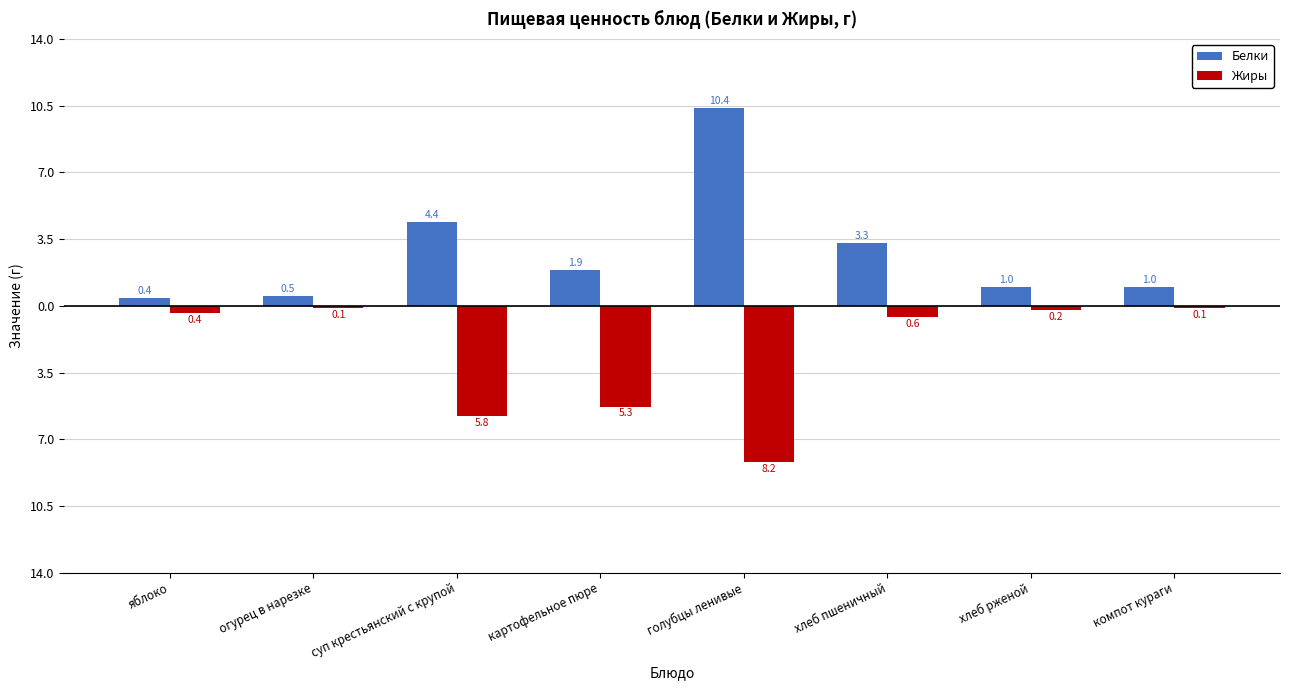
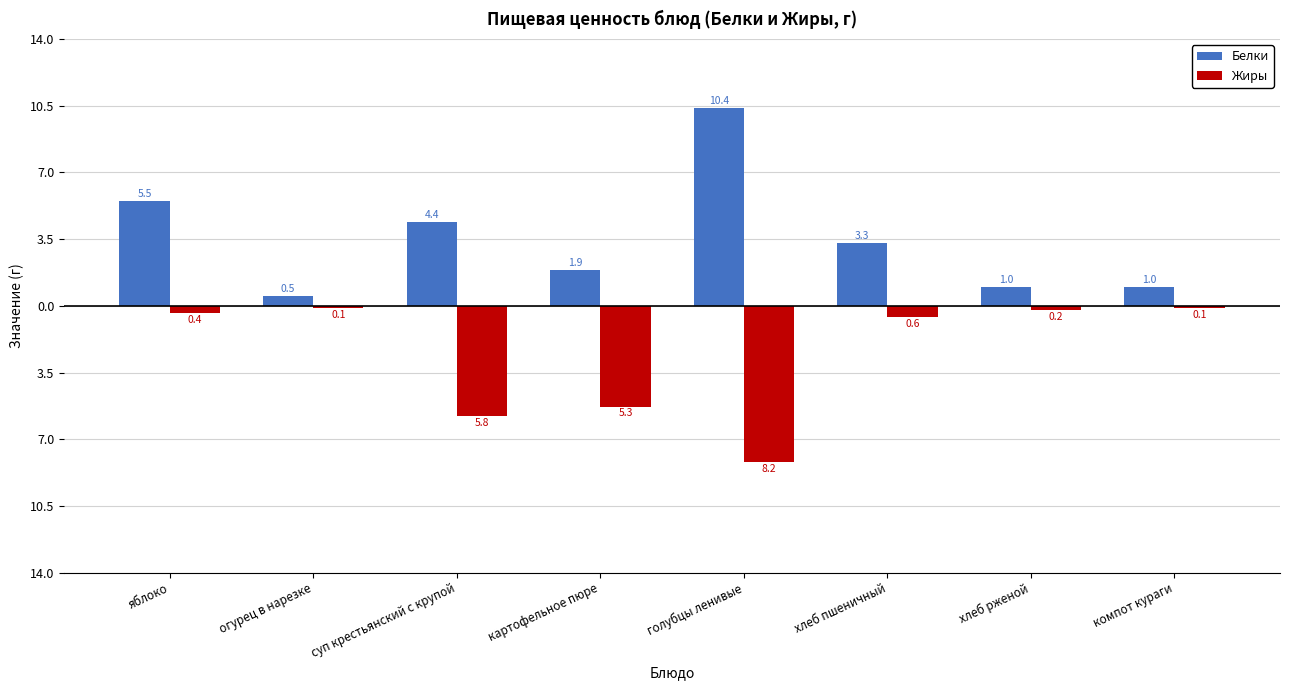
  {
    "Белки": {
-     "яблоко": 0.4,
+     "яблоко": 5.5,
      "огурец в нарезке": 0.5,
      "суп крестьянский с крупой": 4.4,
      "картофельное пюре": 1.9,
      "голубцы ленивые": 10.4,
      "хлеб пшеничный": 3.3,
      "хлеб рженой": 1.0,
      "компот кураги": 1.0
    }
  }
